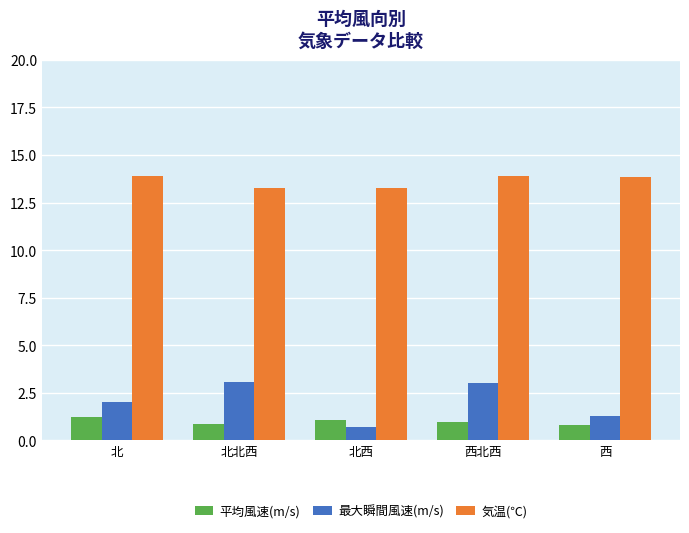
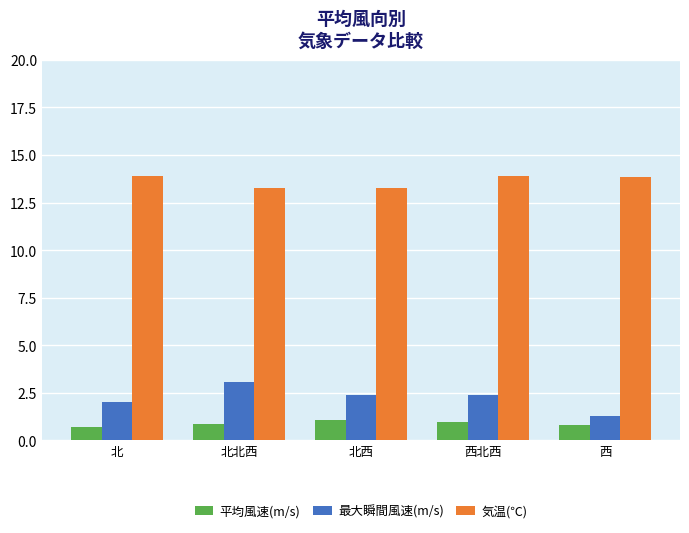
  {
    "平均風速(m/s)": {
-     "北": 1.2,
+     "北": 0.7,
      "北北西": 0.9,
      "北西": 1.1,
      "西北西": 1.0,
      "西": 0.8
    },
    "最大瞬間風速(m/s)": {
      "北": 2.0,
      "北北西": 3.1,
-     "北西": 0.7,
-     "西北西": 3.0,
+     "北西": 2.4,
+     "西北西": 2.4,
      "西": 1.3
    },
    "気温(℃)": {
      "北": 13.9,
      "北北西": 13.3,
      "北西": 13.3,
      "西北西": 13.9,
      "西": 13.9
    }
  }
